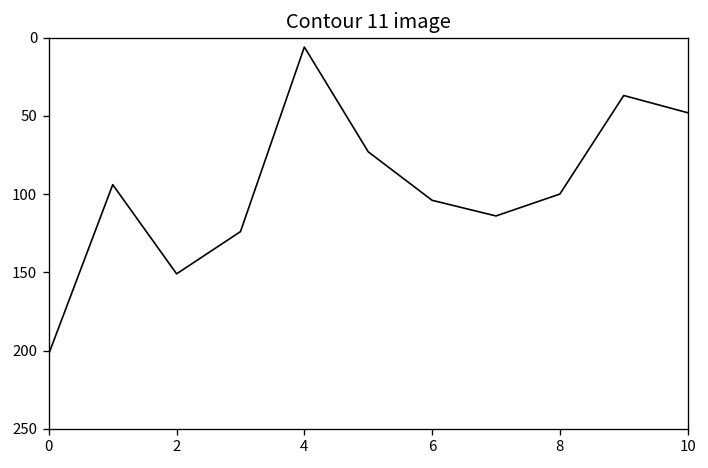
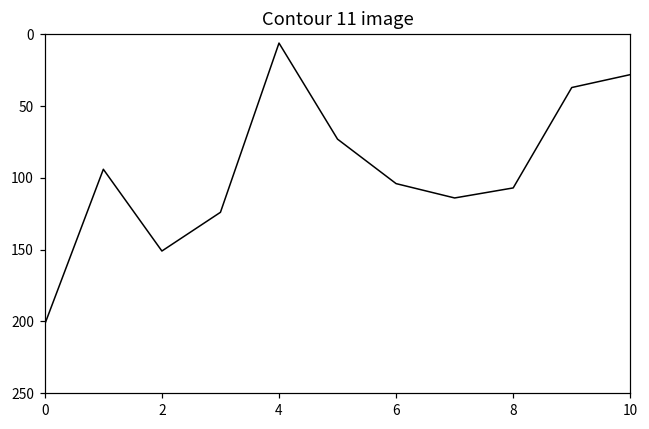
  {
    "0": 202,
    "2": 151,
    "4": 6,
    "6": 104,
-   "8": 100,
-   "10": 48
+   "8": 107,
+   "10": 28
  }
